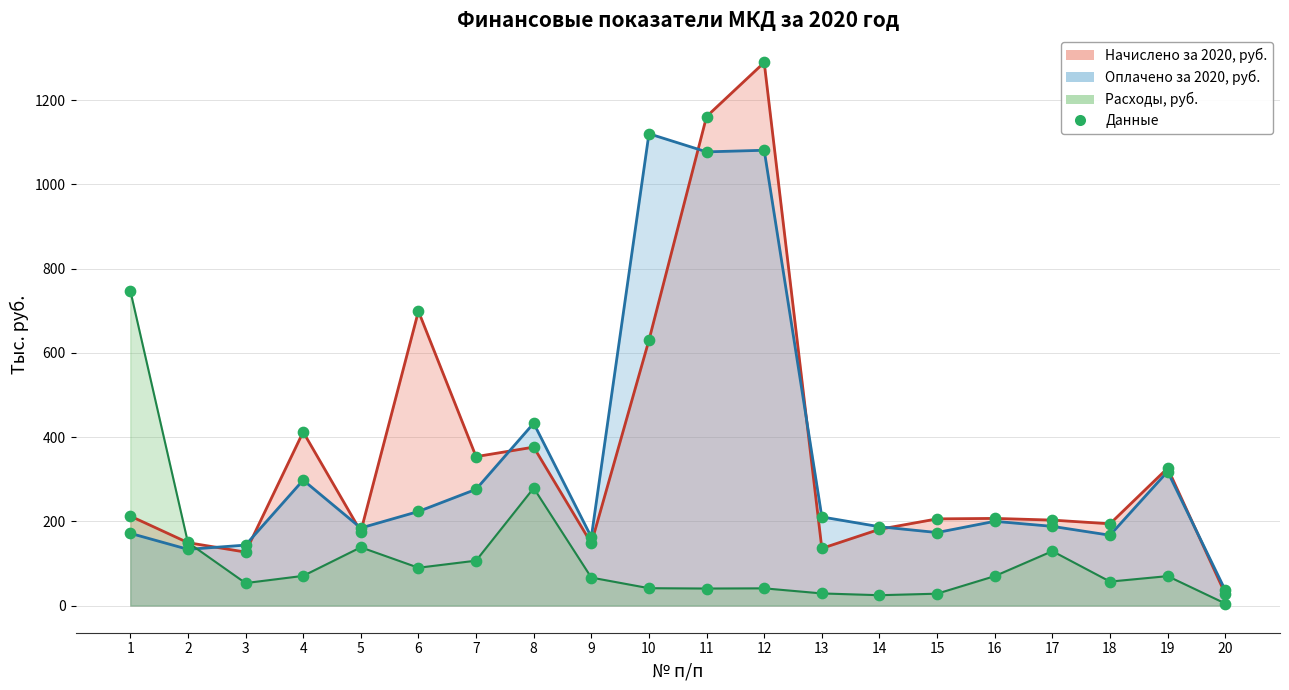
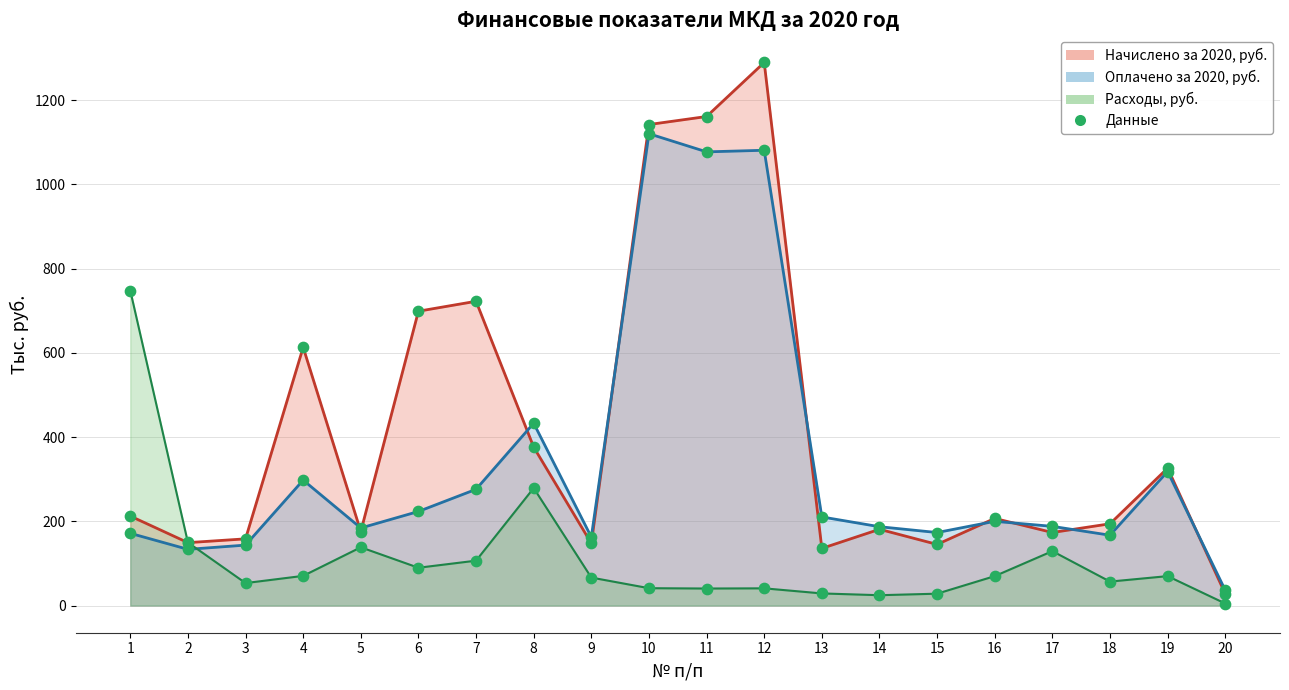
  {
    "Начислено за 2020, руб.": {
      "1": 210,
-     "3": 130,
-     "4": 410,
+     "3": 160,
+     "4": 610,
      "5": 180,
      "6": 700,
-     "7": 350,
+     "7": 720,
      "8": 380,
      "9": 150,
-     "10": 630,
+     "10": 1140,
      "11": 1160,
      "12": 1290,
      "13": 140,
      "14": 180,
-     "15": 210,
+     "15": 150,
      "16": 210,
-     "17": 200,
+     "17": 170,
      "18": 190,
      "19": 330,
      "20": 30
    }
  }
